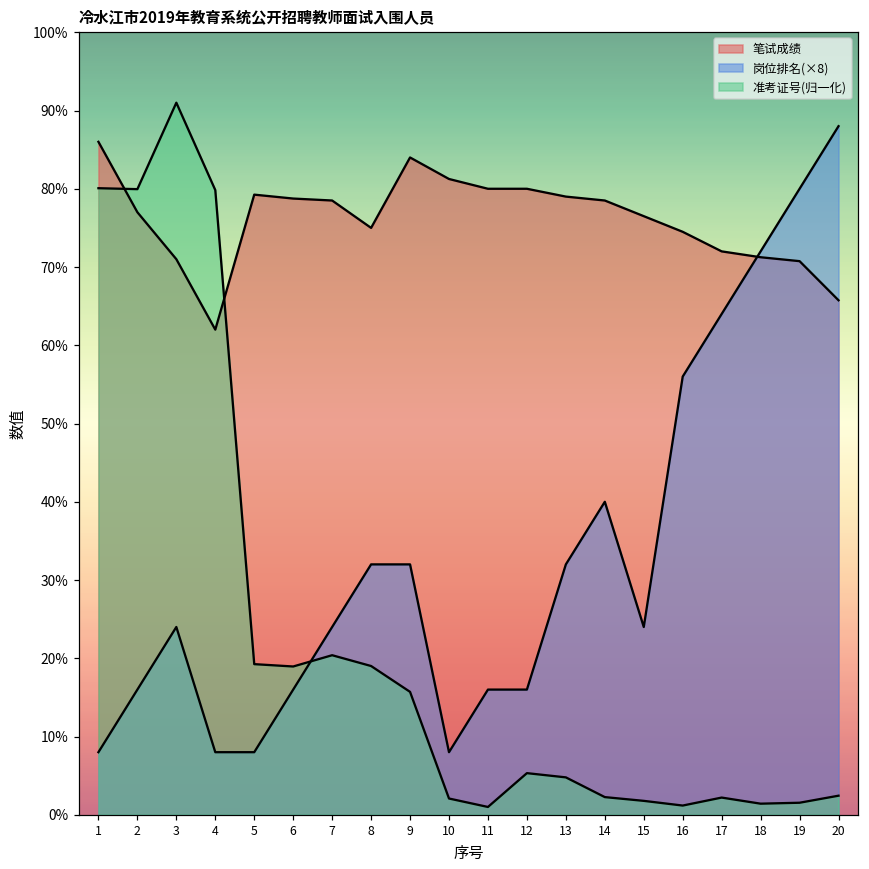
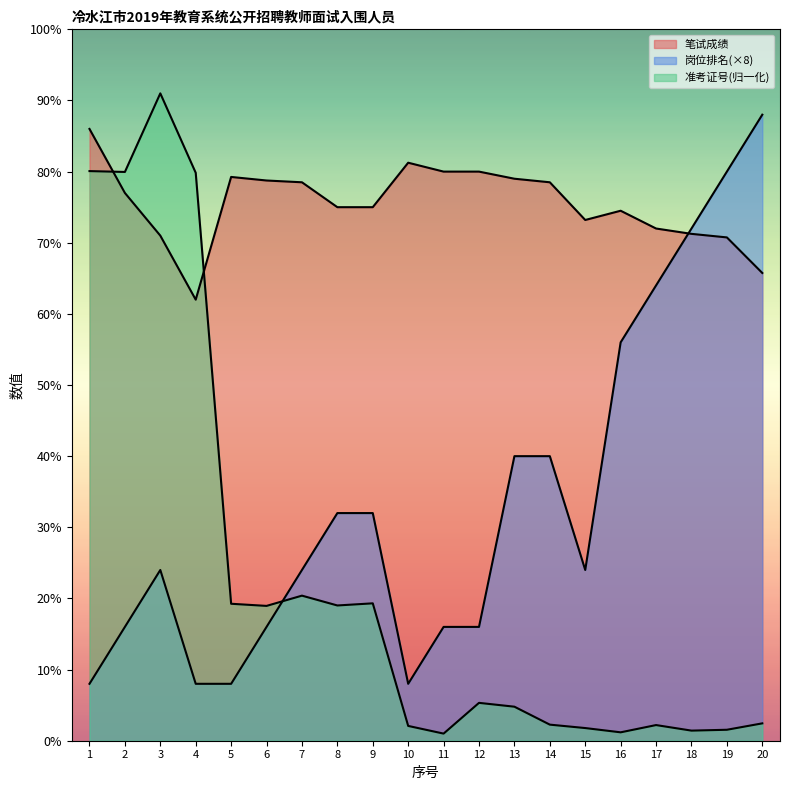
  {
    "笔试成绩": {
      "1": "86%",
      "2": "77%",
      "3": "71%",
      "4": "62%",
      "5": "79%",
      "6": "79%",
      "7": "79%",
      "8": "75%",
-     "9": "84%",
+     "9": "75%",
      "10": "81%",
      "11": "80%",
      "12": "80%",
      "13": "79%",
      "14": "79%",
-     "15": "77%",
+     "15": "73%",
      "16": "75%",
      "17": "72%",
      "18": "71%",
      "19": "71%",
      "20": "66%"
    },
    "岗位排名(×8)": {
      "1": "8%",
      "2": "16%",
      "3": "24%",
      "4": "8%",
      "5": "8%",
      "6": "16%",
      "7": "24%",
      "8": "32%",
      "9": "32%",
      "10": "8%",
      "11": "16%",
      "12": "16%",
-     "13": "32%",
+     "13": "40%",
      "14": "40%",
      "15": "24%",
      "16": "56%",
      "17": "64%",
      "18": "72%",
      "19": "80%",
      "20": "88%"
    },
    "准考证号(归一化)": {
      "1": "80%",
      "2": "80%",
      "3": "91%",
      "4": "80%",
      "5": "19%",
      "6": "19%",
      "7": "20%",
      "8": "19%",
-     "9": "16%",
+     "9": "19%",
      "10": "2%",
      "11": "1%",
      "12": "5%",
      "13": "5%",
      "14": "2%",
      "15": "2%",
      "16": "1%",
      "17": "2%",
      "18": "1%",
      "19": "2%",
      "20": "2%"
    }
  }
